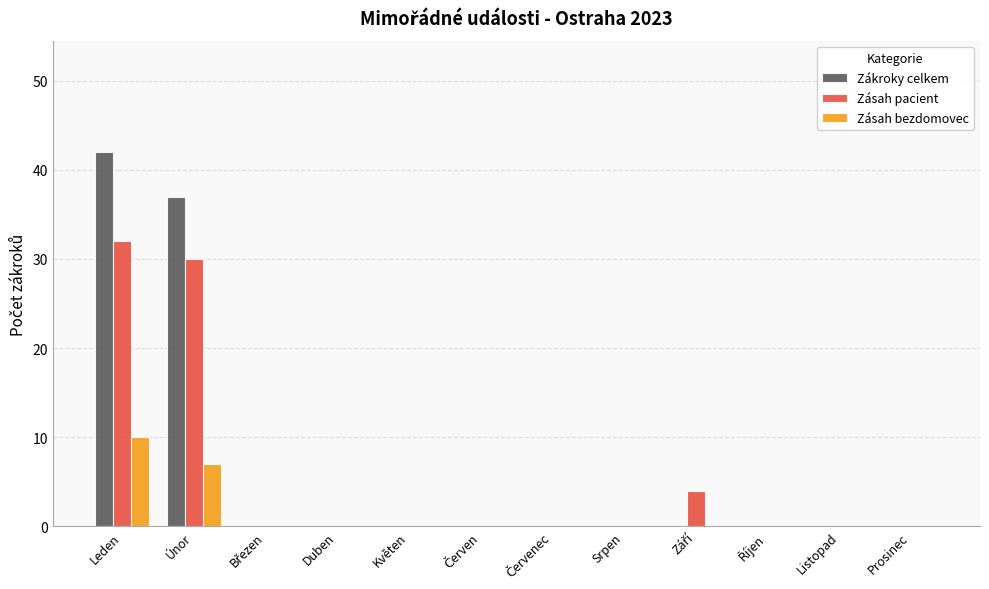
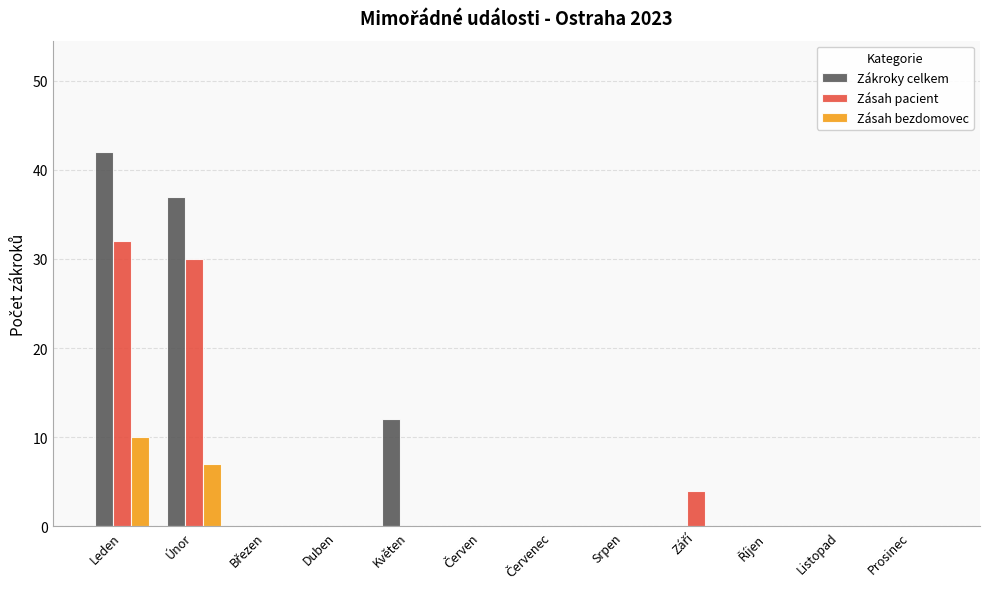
  {
    "Zákroky celkem": {
      "Leden": 42,
      "Únor": 37,
      "Březen": 0,
      "Duben": 0,
-     "Květen": 0,
+     "Květen": 12,
      "Červen": 0,
      "Červenec": 0,
      "Srpen": 0,
      "Září": 0,
      "Říjen": 0,
      "Listopad": 0,
      "Prosinec": 0
    },
    "Zásah pacient": {
      "Leden": 32,
      "Únor": 30,
      "Březen": 0,
      "Duben": 0,
      "Květen": 0,
      "Červen": 0,
      "Červenec": 0,
      "Srpen": 0,
      "Září": 4,
      "Říjen": 0,
      "Listopad": 0,
      "Prosinec": 0
    },
    "Zásah bezdomovec": {
      "Leden": 10,
      "Únor": 7,
      "Březen": 0,
      "Duben": 0,
      "Květen": 0,
      "Červen": 0,
      "Červenec": 0,
      "Srpen": 0,
      "Září": 0,
      "Říjen": 0,
      "Listopad": 0,
      "Prosinec": 0
    }
  }
